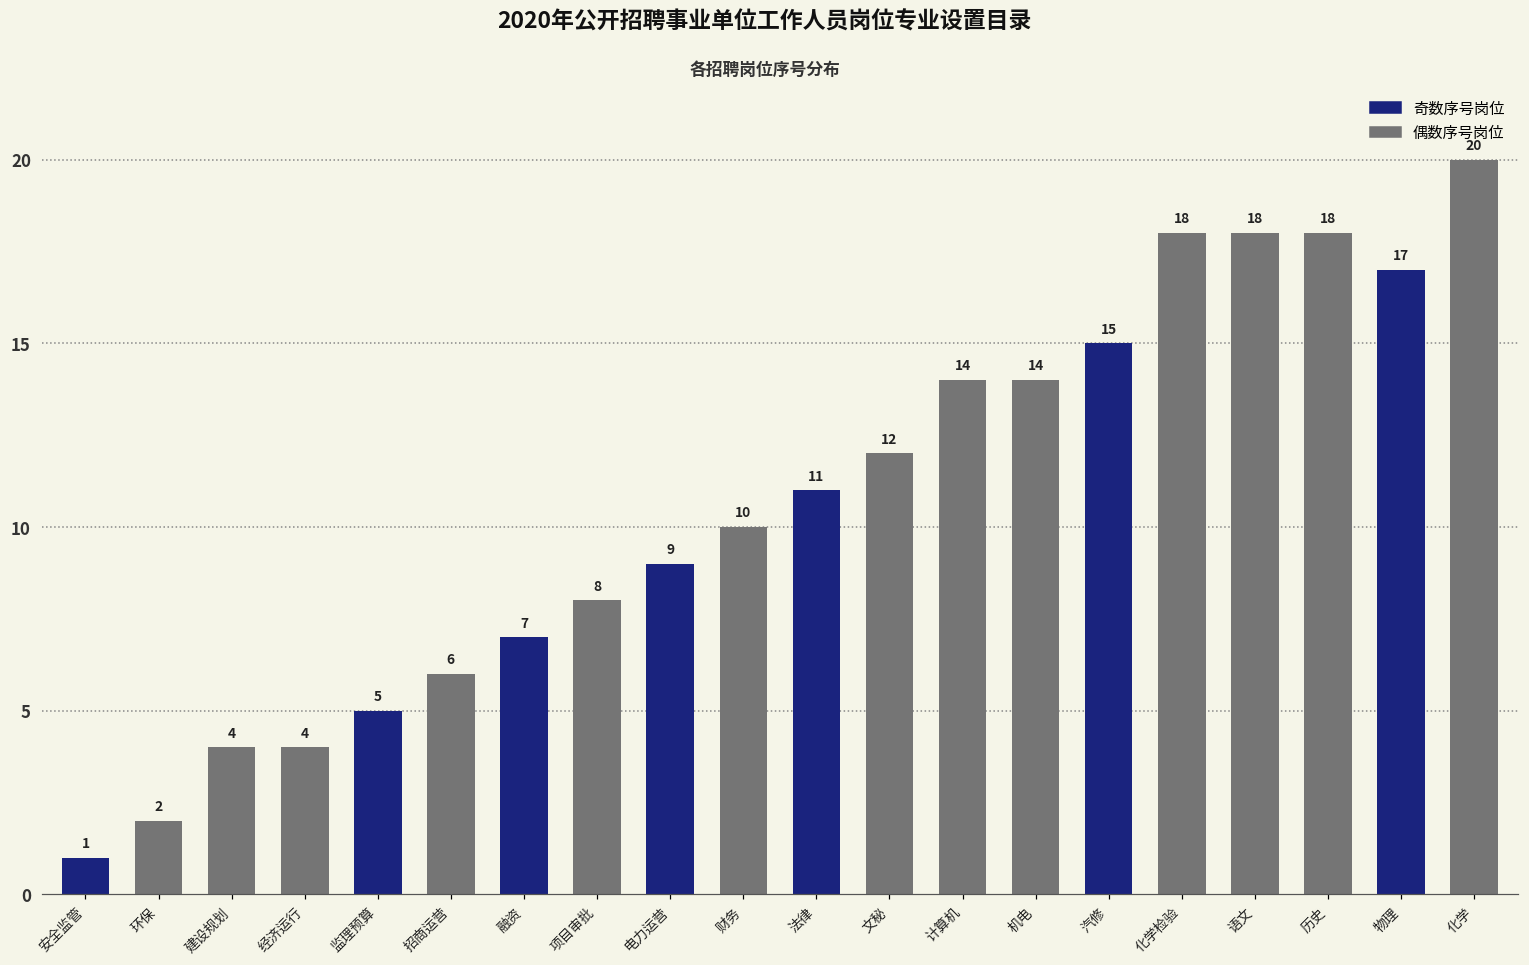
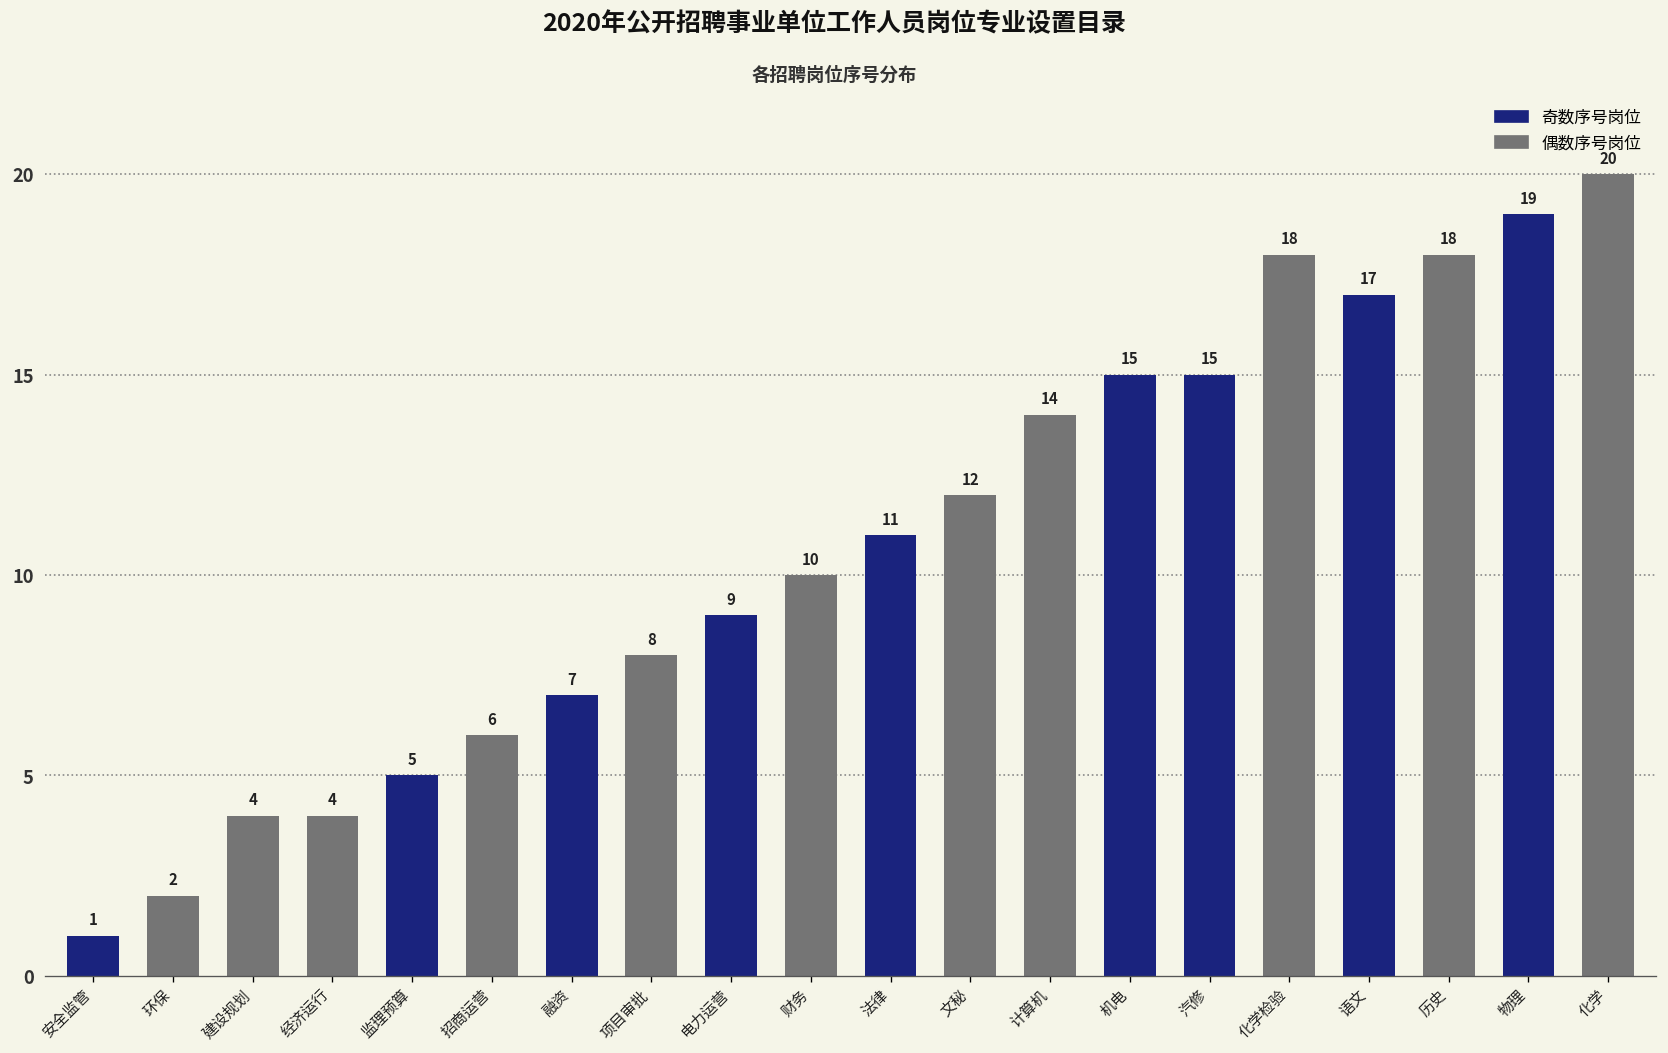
  {
    "安全监管": 1,
    "环保": 2,
    "建设规划": 4,
    "经济运行": 4,
    "监理预算": 5,
    "招商运营": 6,
    "融资": 7,
    "项目审批": 8,
    "电力运营": 9,
    "财务": 10,
    "法律": 11,
    "文秘": 12,
    "计算机": 14,
-   "机电": 14,
+   "机电": 15,
    "汽修": 15,
    "化学检验": 18,
-   "语文": 18,
+   "语文": 17,
    "历史": 18,
-   "物理": 17,
+   "物理": 19,
    "化学": 20
  }
